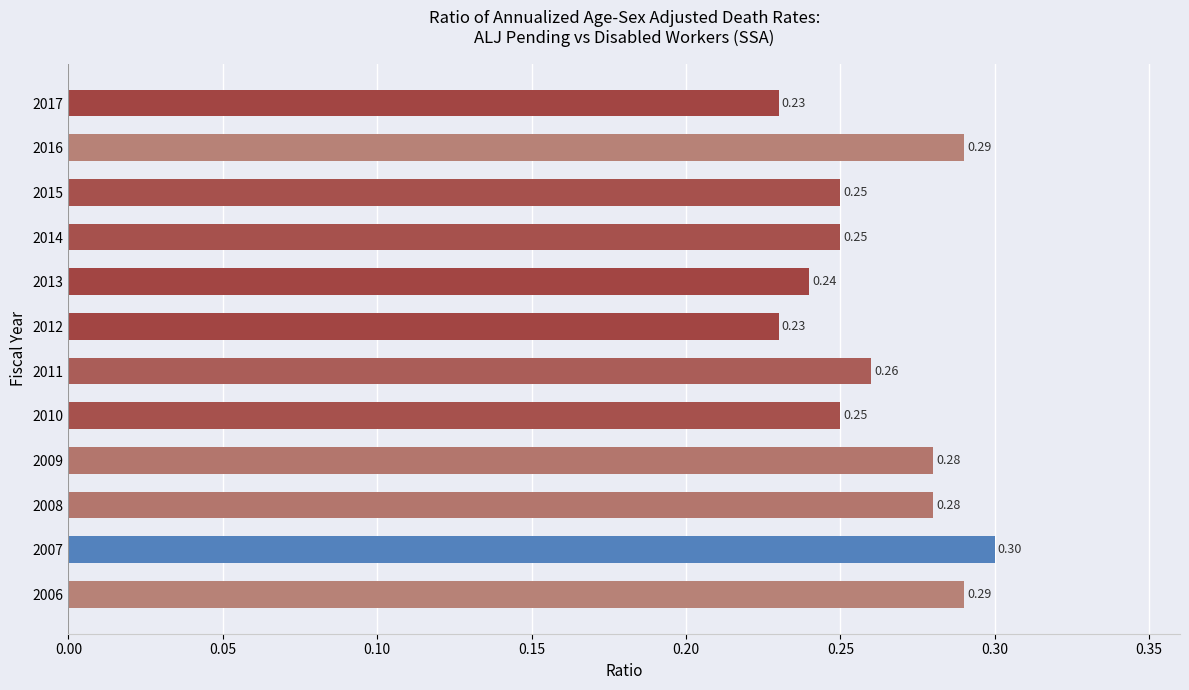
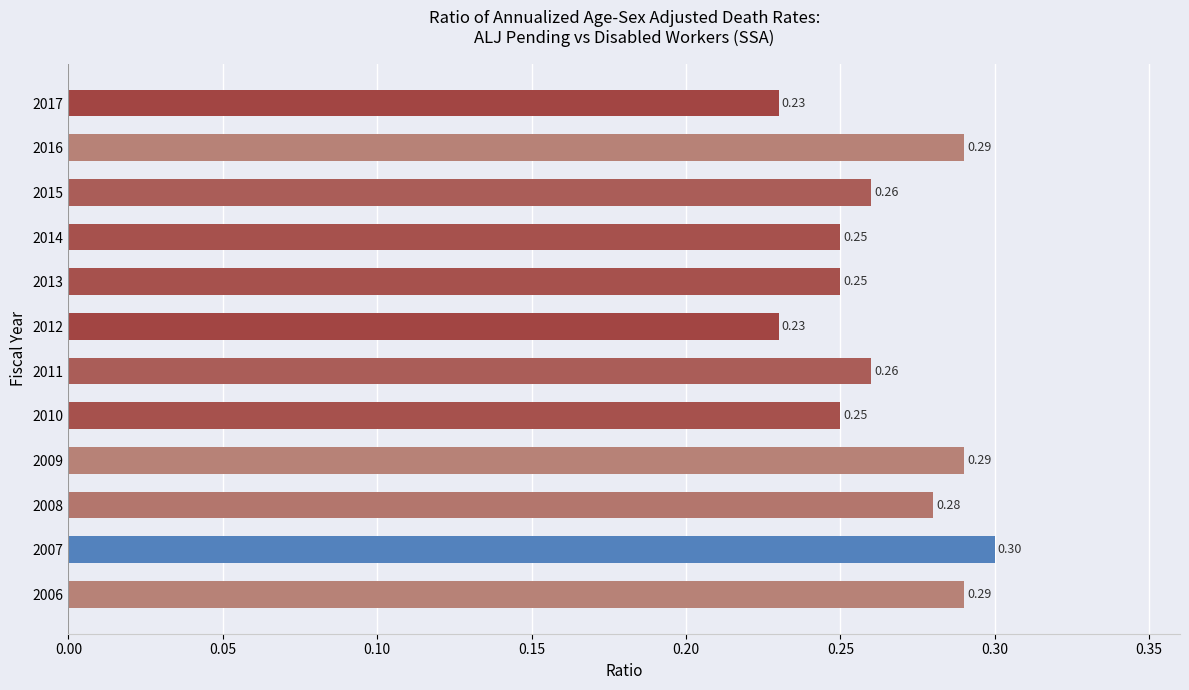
  {
    "2017": 0.23,
    "2016": 0.29,
-   "2015": 0.25,
+   "2015": 0.26,
    "2014": 0.25,
-   "2013": 0.24,
+   "2013": 0.25,
    "2012": 0.23,
    "2011": 0.26,
    "2010": 0.25,
-   "2009": 0.28,
+   "2009": 0.29,
    "2008": 0.28,
    "2007": 0.30,
    "2006": 0.29
  }
